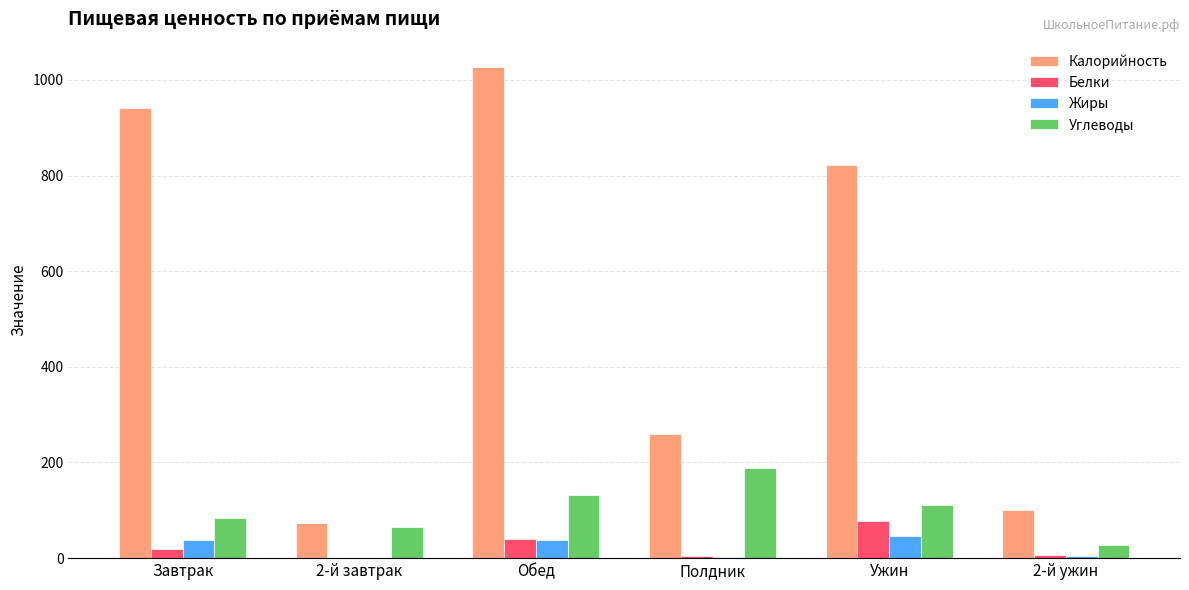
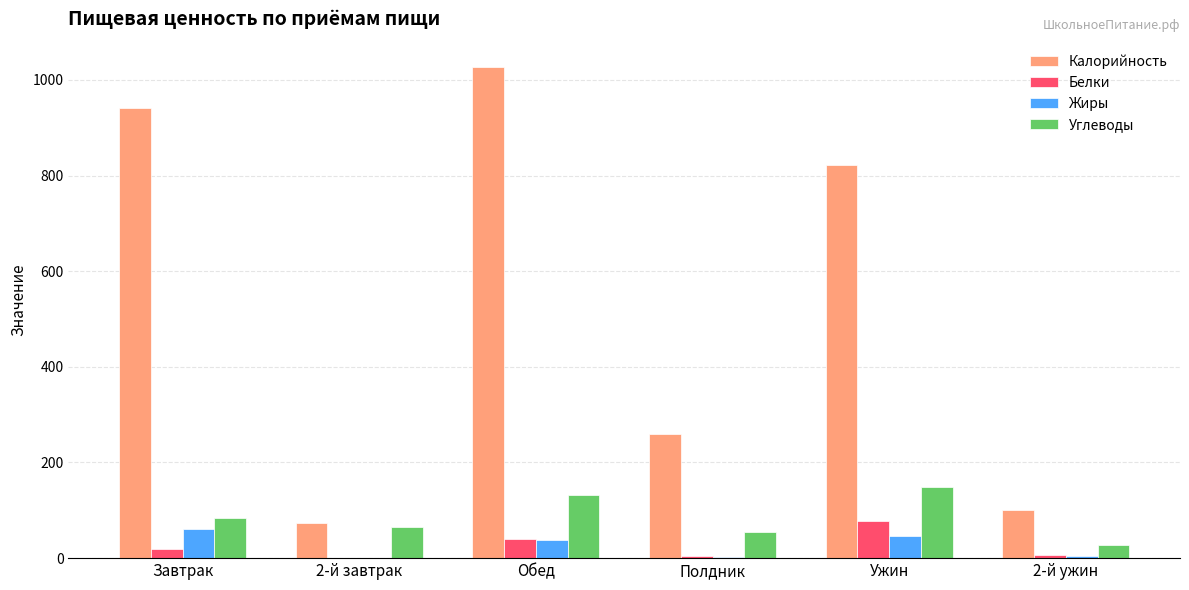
  {
    "Калорийность": {
      "Завтрак": 940,
      "2-й завтрак": 70,
      "Обед": 1030,
      "Полдник": 260,
      "Ужин": 820,
      "2-й ужин": 100
    },
    "Белки": {
      "Завтрак": 20,
      "Обед": 40,
      "Ужин": 80,
      "2-й ужин": 10
    },
    "Жиры": {
-     "Завтрак": 40,
+     "Завтрак": 60,
      "Обед": 40,
      "Ужин": 50
    },
    "Углеводы": {
      "Завтрак": 80,
      "2-й завтрак": 60,
      "Обед": 130,
-     "Полдник": 190,
-     "Ужин": 110,
+     "Полдник": 50,
+     "Ужин": 150,
      "2-й ужин": 30
    }
  }
